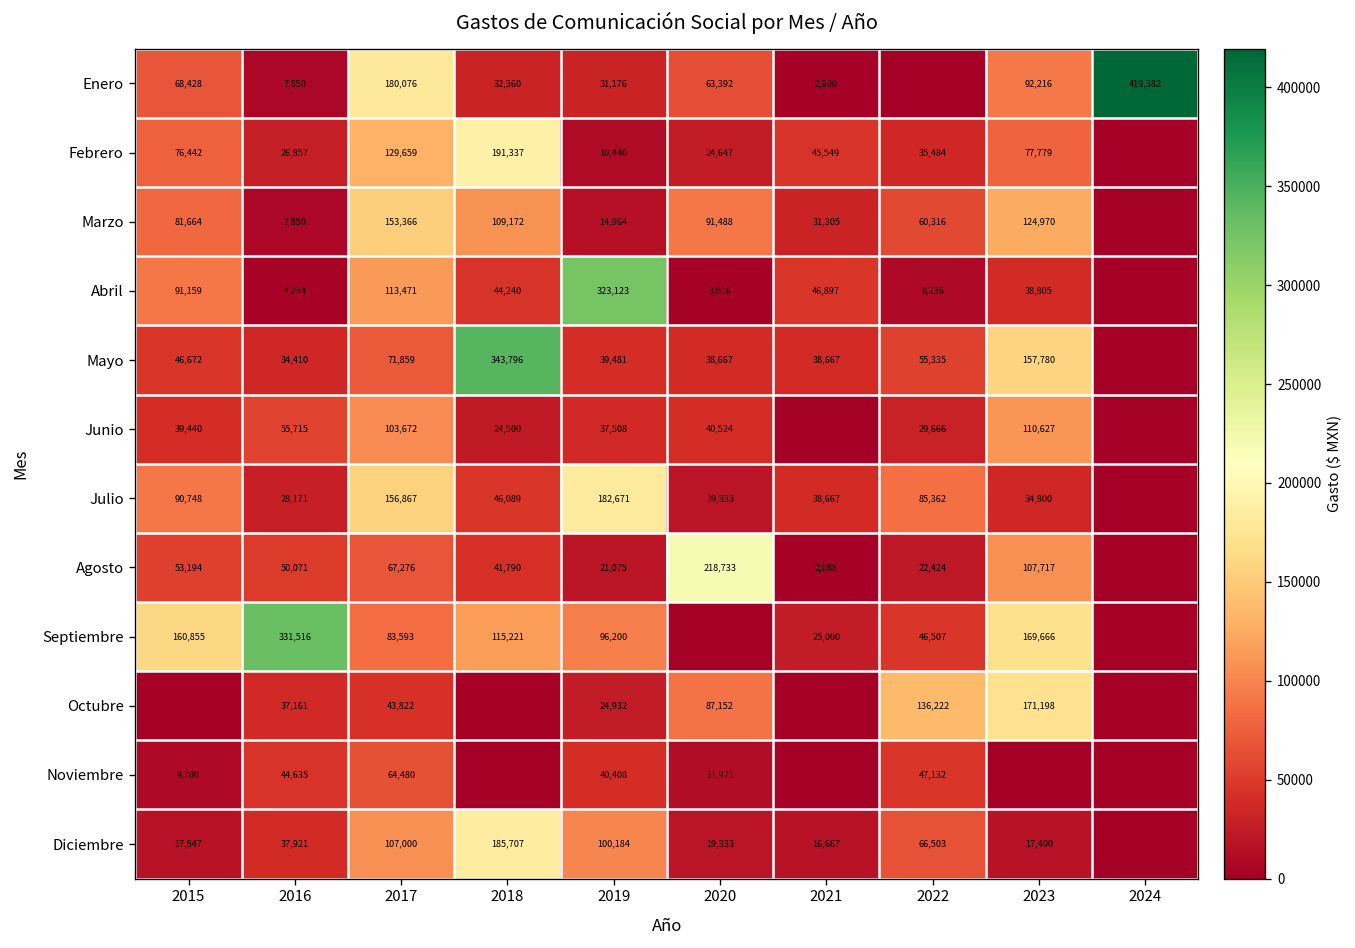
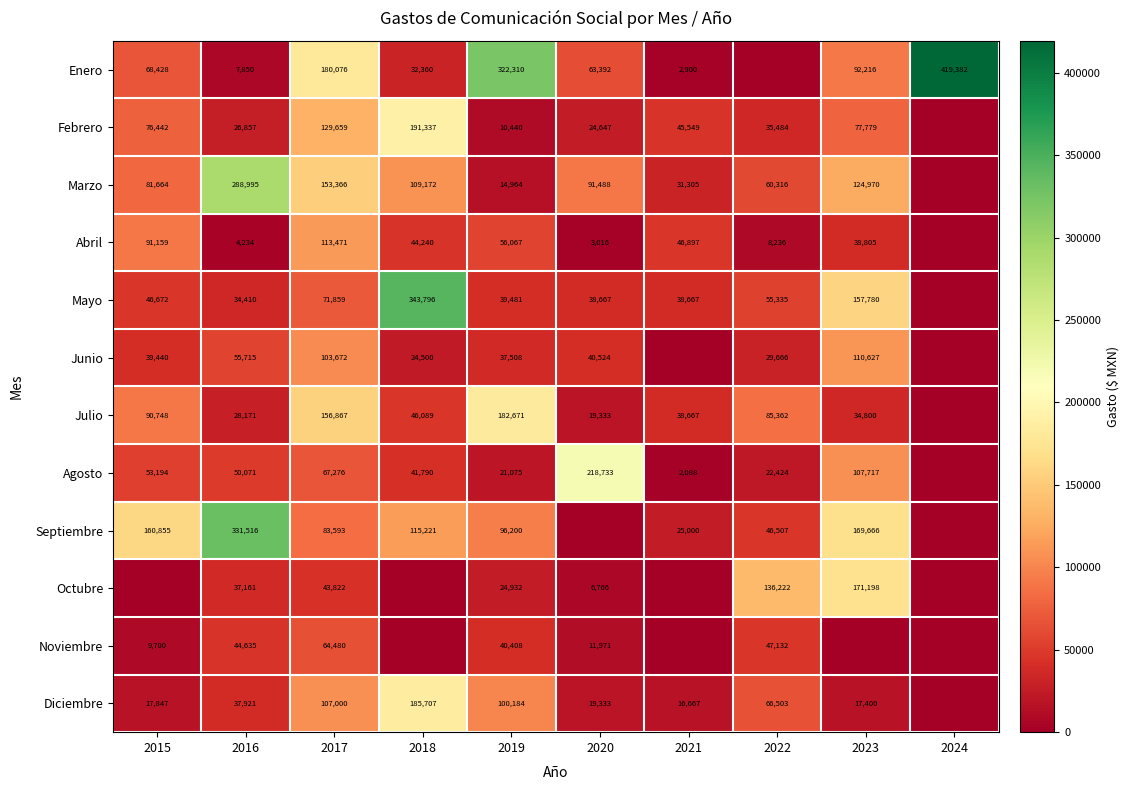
  {
    "Enero": {
      "2015": "68,428",
      "2016": "7,850",
      "2017": "180,076",
      "2018": "32,360",
-     "2019": "31,176",
+     "2019": "322,310",
      "2020": "63,392",
      "2021": "2,900",
      "2023": "92,216",
      "2024": "419,382"
    },
    "Febrero": {
      "2015": "76,442",
      "2016": "26,857",
      "2017": "129,659",
      "2018": "191,337",
      "2019": "10,440",
      "2020": "24,647",
      "2021": "45,549",
      "2022": "35,484",
      "2023": "77,779"
    },
    "Marzo": {
      "2015": "81,664",
-     "2016": "7,850",
+     "2016": "288,995",
      "2017": "153,366",
      "2018": "109,172",
      "2019": "14,964",
      "2020": "91,488",
      "2021": "31,305",
      "2022": "60,316",
      "2023": "124,970"
    },
    "Abril": {
      "2015": "91,159",
      "2016": "4,234",
      "2017": "113,471",
      "2018": "44,240",
-     "2019": "323,123",
+     "2019": "56,067",
      "2020": "3,016",
      "2021": "46,897",
      "2022": "8,236",
      "2023": "38,805"
    },
    "Mayo": {
      "2015": "46,672",
      "2016": "34,410",
      "2017": "71,859",
      "2018": "343,796",
      "2019": "39,481",
      "2020": "38,667",
      "2021": "38,667",
      "2022": "55,335",
      "2023": "157,780"
    },
    "Junio": {
      "2015": "39,440",
      "2016": "55,715",
      "2017": "103,672",
      "2018": "24,500",
      "2019": "37,508",
      "2020": "40,524",
      "2022": "29,666",
      "2023": "110,627"
    },
    "Julio": {
      "2015": "90,748",
      "2016": "28,171",
      "2017": "156,867",
      "2018": "46,089",
      "2019": "182,671",
      "2020": "19,333",
      "2021": "38,667",
      "2022": "85,362",
      "2023": "34,800"
    },
    "Agosto": {
      "2015": "53,194",
      "2016": "50,071",
      "2017": "67,276",
      "2018": "41,790",
      "2019": "21,075",
      "2020": "218,733",
      "2021": "2,088",
      "2022": "22,424",
      "2023": "107,717"
    },
    "Septiembre": {
      "2015": "160,855",
      "2016": "331,516",
      "2017": "83,593",
      "2018": "115,221",
      "2019": "96,200",
      "2021": "25,000",
      "2022": "46,507",
      "2023": "169,666"
    },
    "Octubre": {
      "2016": "37,161",
      "2017": "43,822",
      "2019": "24,932",
-     "2020": "87,152",
+     "2020": "6,766",
      "2022": "136,222",
      "2023": "171,198"
    },
    "Noviembre": {
      "2015": "9,700",
      "2016": "44,635",
      "2017": "64,480",
      "2019": "40,408",
      "2020": "11,971",
      "2022": "47,132"
    },
    "Diciembre": {
      "2015": "17,847",
      "2016": "37,921",
      "2017": "107,000",
      "2018": "185,707",
      "2019": "100,184",
      "2020": "19,333",
      "2021": "16,667",
      "2022": "66,503",
      "2023": "17,400"
    }
  }
